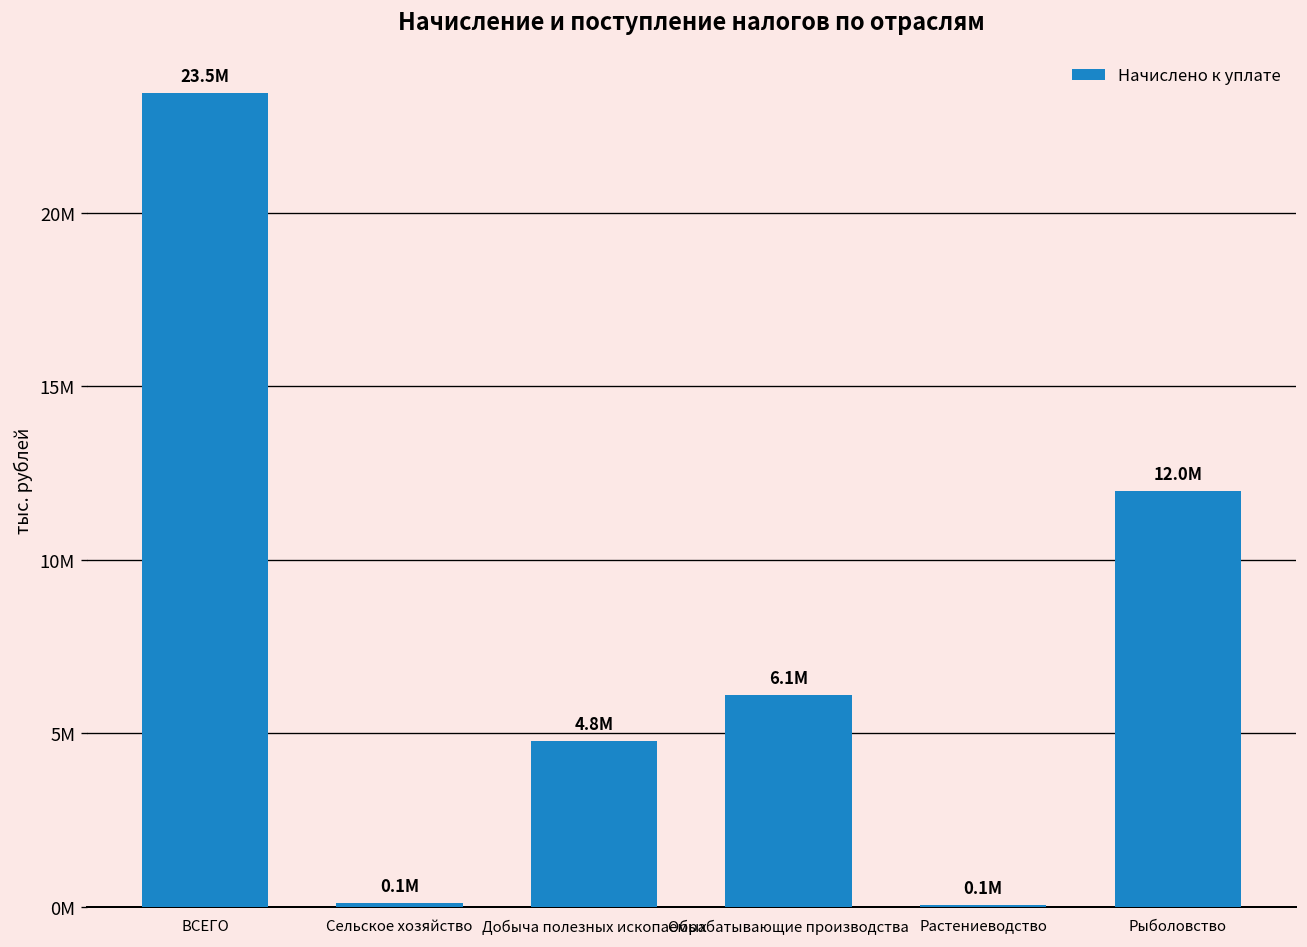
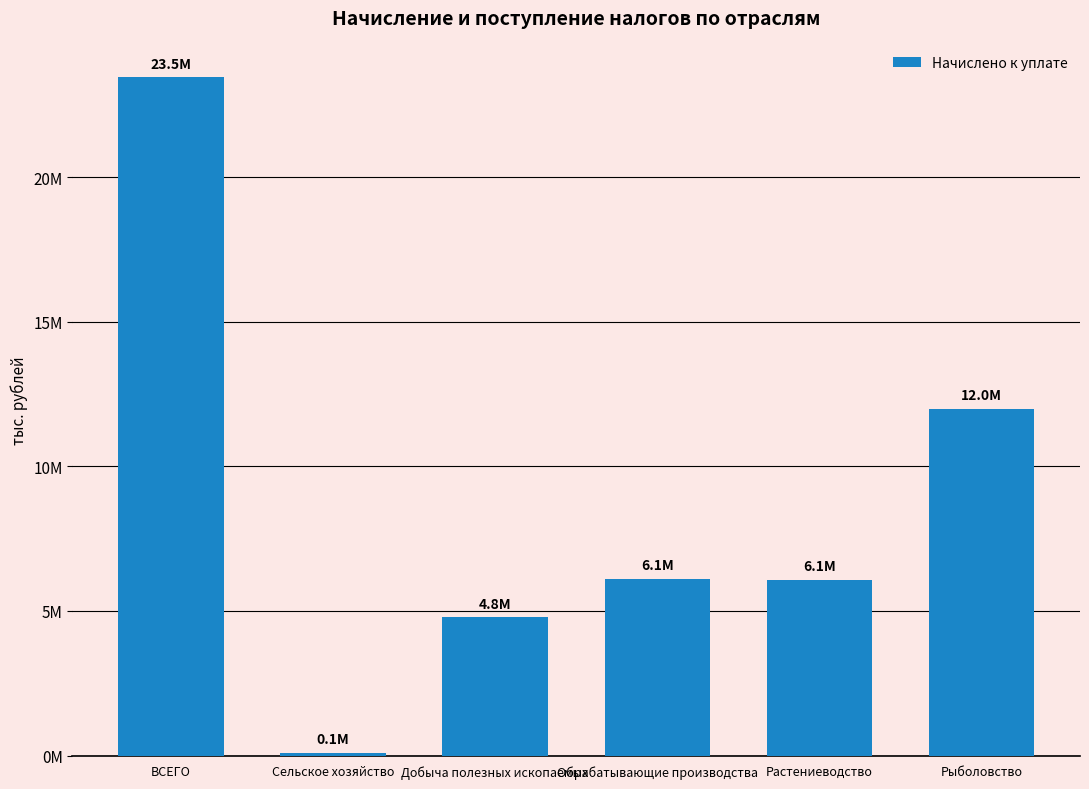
  {
    "ВСЕГО": "23.5M",
    "Сельское хозяйство": "0.1M",
-   "Растениеводство": "0.1M",
+   "Растениеводство": "6.1M",
    "Рыболовство": "12.0M"
  }
